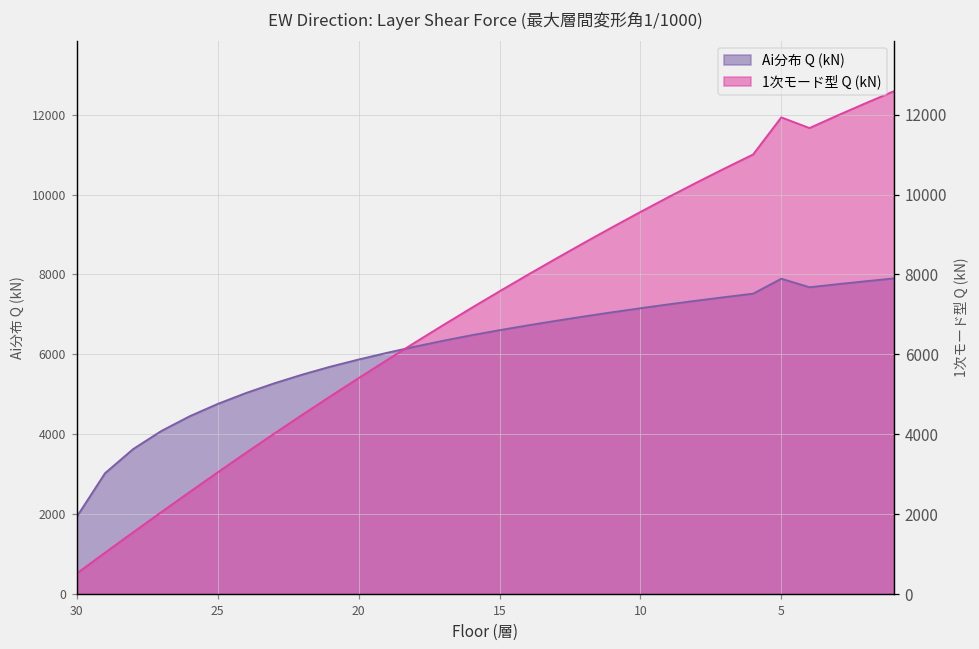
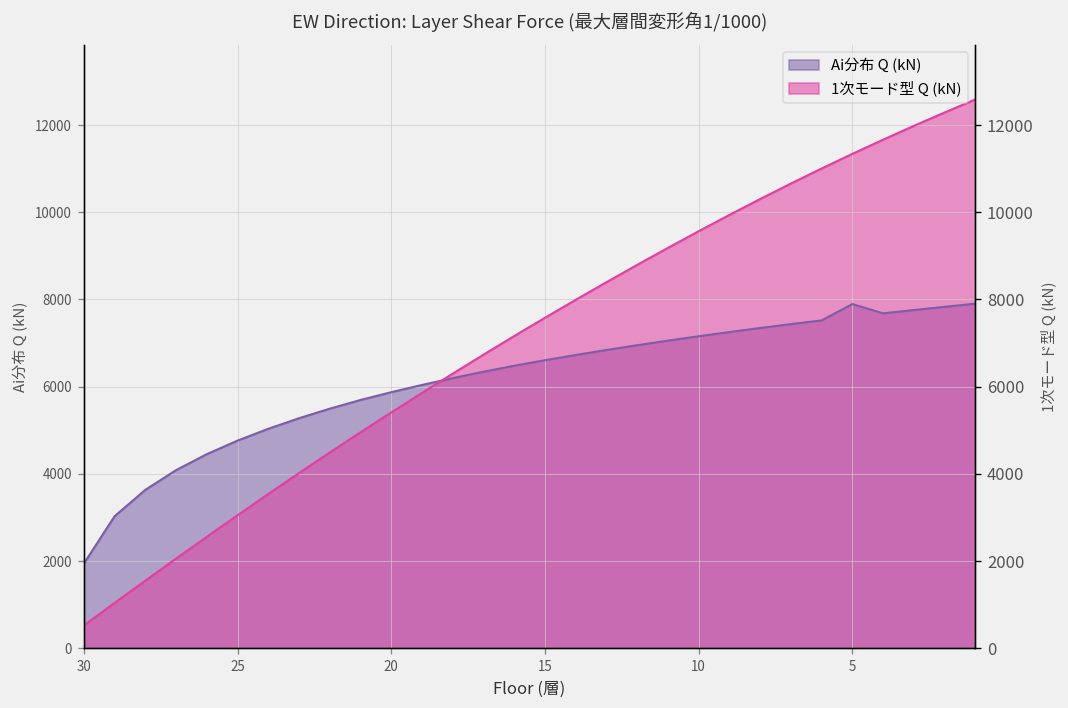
  {
    "Ai分布 Q (kN)": {
      "30": 1900,
      "25": 4800,
      "20": 5900,
      "15": 6600,
      "10": 7200,
      "5": 7900
    },
    "1次モード型 Q (kN)": {
      "30": 500,
      "25": 3100,
      "20": 5400,
      "15": 7600,
      "10": 9600,
-     "5": 11900
+     "5": 11300
    }
  }
